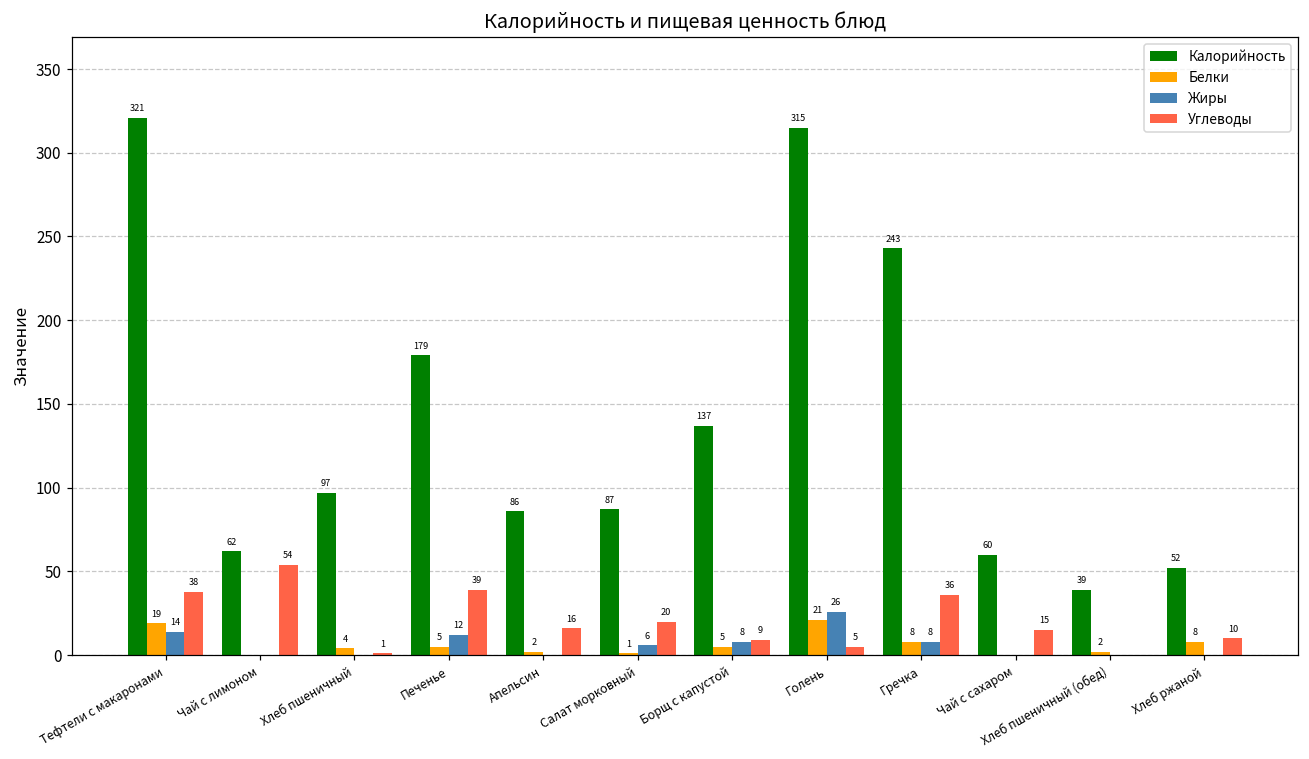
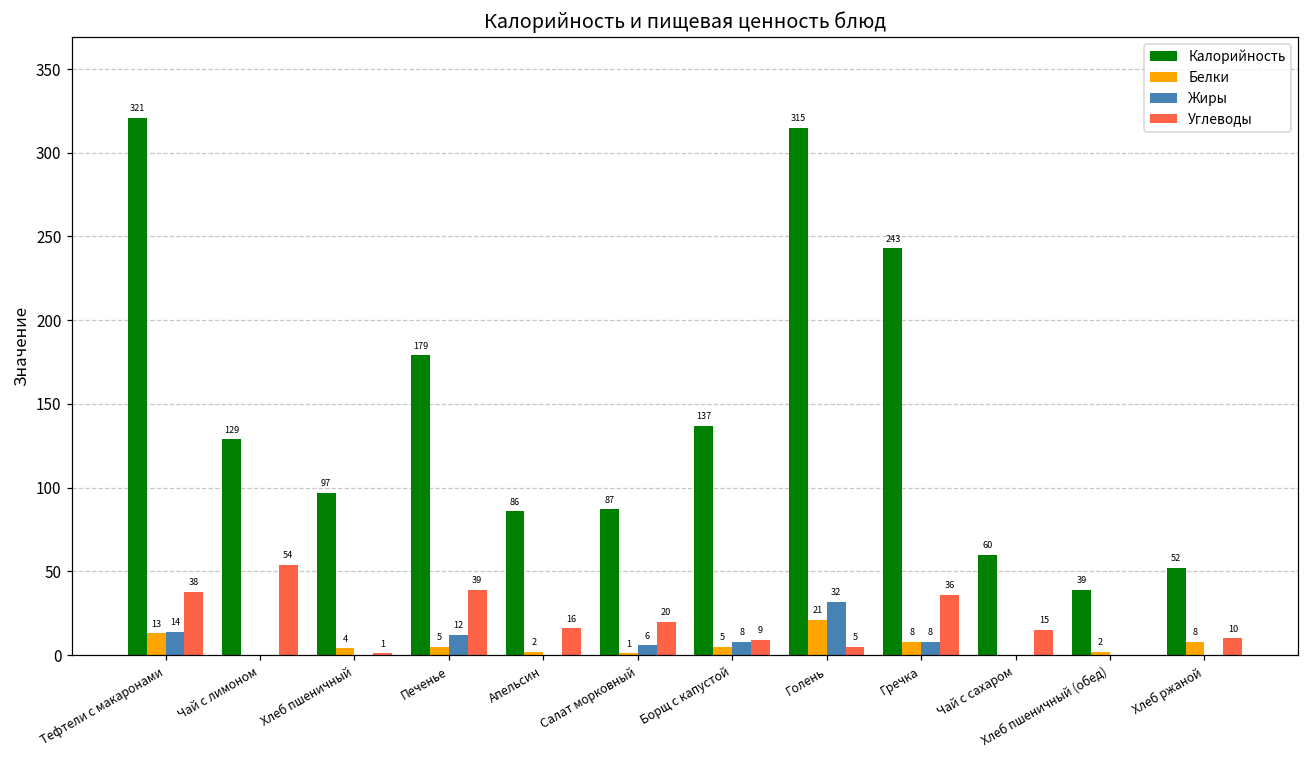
  {
    "Калорийность": {
      "Тефтели с макаронами": 321,
-     "Чай с лимоном": 62,
+     "Чай с лимоном": 129,
      "Хлеб пшеничный": 97,
      "Печенье": 179,
      "Апельсин": 86,
      "Салат морковный": 87,
      "Борщ с капустой": 137,
      "Голень": 315,
      "Гречка": 243,
      "Чай с сахаром": 60,
      "Хлеб пшеничный (обед)": 39,
      "Хлеб ржаной": 52
    },
    "Белки": {
-     "Тефтели с макаронами": 19,
+     "Тефтели с макаронами": 13,
      "Хлеб пшеничный": 4,
      "Печенье": 5,
      "Апельсин": 2,
      "Салат морковный": 1,
      "Борщ с капустой": 5,
      "Голень": 21,
      "Гречка": 8,
      "Хлеб пшеничный (обед)": 2,
      "Хлеб ржаной": 8
    },
    "Жиры": {
      "Тефтели с макаронами": 14,
      "Печенье": 12,
      "Салат морковный": 6,
      "Борщ с капустой": 8,
-     "Голень": 26,
+     "Голень": 32,
      "Гречка": 8
    },
    "Углеводы": {
      "Тефтели с макаронами": 38,
      "Чай с лимоном": 54,
      "Хлеб пшеничный": 1,
      "Печенье": 39,
      "Апельсин": 16,
      "Салат морковный": 20,
      "Борщ с капустой": 9,
      "Голень": 5,
      "Гречка": 36,
      "Чай с сахаром": 15,
      "Хлеб ржаной": 10
    }
  }
